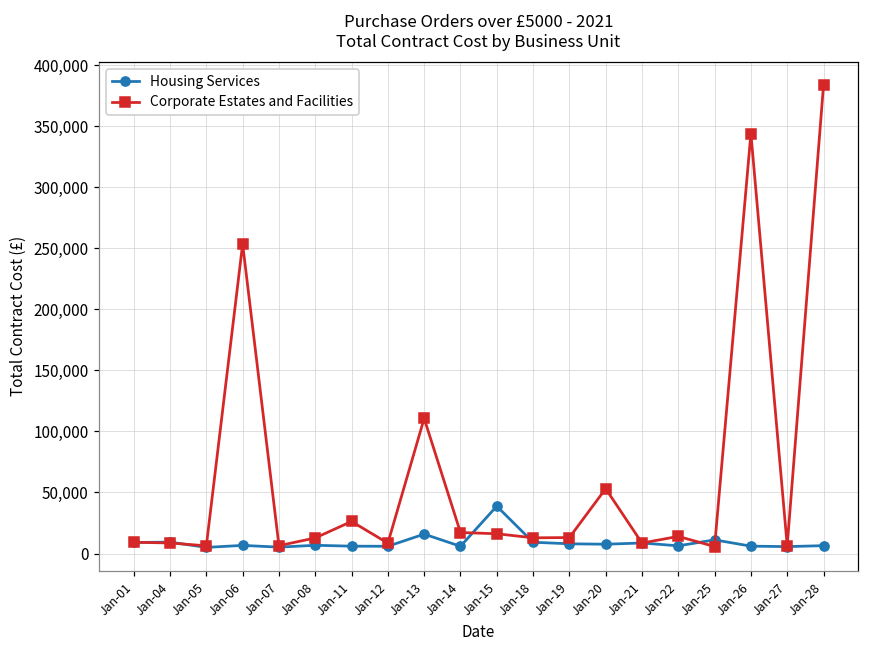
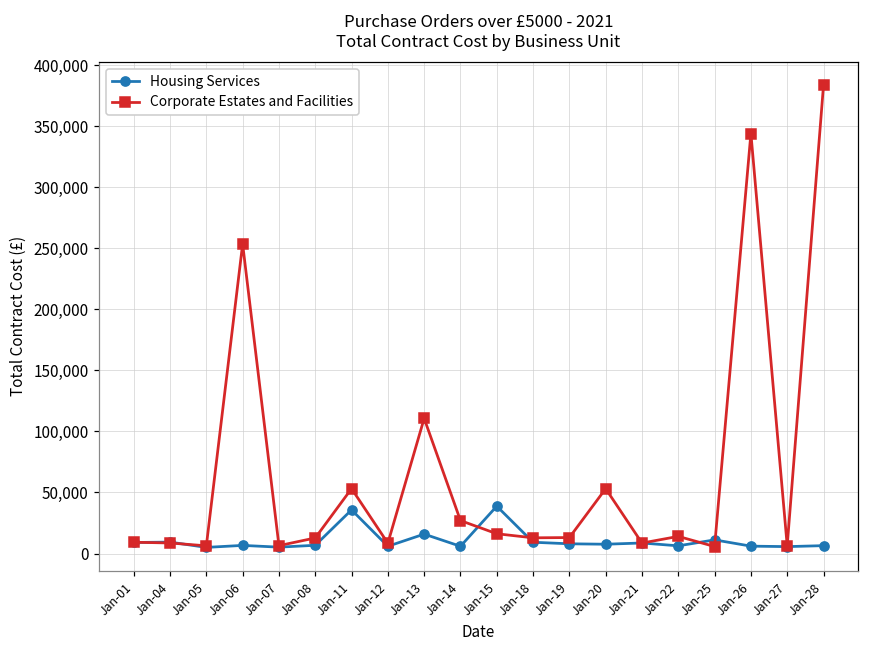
  {
    "Housing Services": {
      "Jan-06": "7,000",
      "Jan-08": "7,000",
-     "Jan-11": "6,000",
+     "Jan-11": "36,000",
      "Jan-12": "6,000",
      "Jan-13": "16,000",
      "Jan-14": "6,000",
      "Jan-15": "39,000",
      "Jan-18": "9,000",
      "Jan-19": "8,000",
      "Jan-20": "8,000",
      "Jan-22": "6,000",
      "Jan-25": "11,000",
      "Jan-26": "6,000",
      "Jan-28": "6,000"
    },
    "Corporate Estates and Facilities": {
      "Jan-06": "254,000",
      "Jan-08": "13,000",
-     "Jan-11": "26,000",
+     "Jan-11": "53,000",
      "Jan-12": "8,000",
      "Jan-13": "111,000",
-     "Jan-14": "17,000",
+     "Jan-14": "27,000",
      "Jan-15": "16,000",
      "Jan-18": "13,000",
      "Jan-19": "13,000",
      "Jan-20": "53,000",
      "Jan-22": "14,000",
      "Jan-25": "6,000",
      "Jan-26": "344,000",
      "Jan-28": "384,000"
    }
  }
